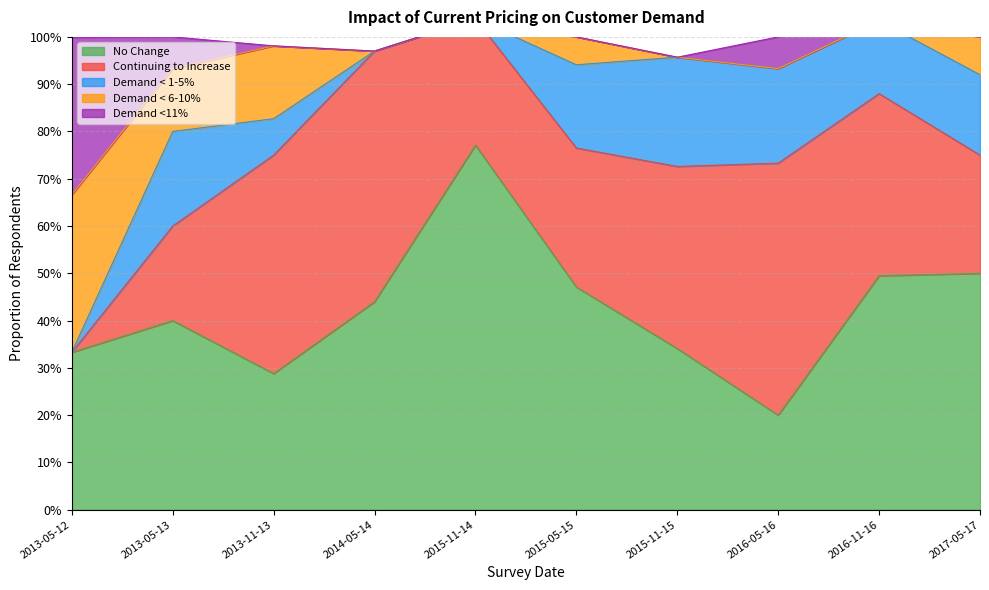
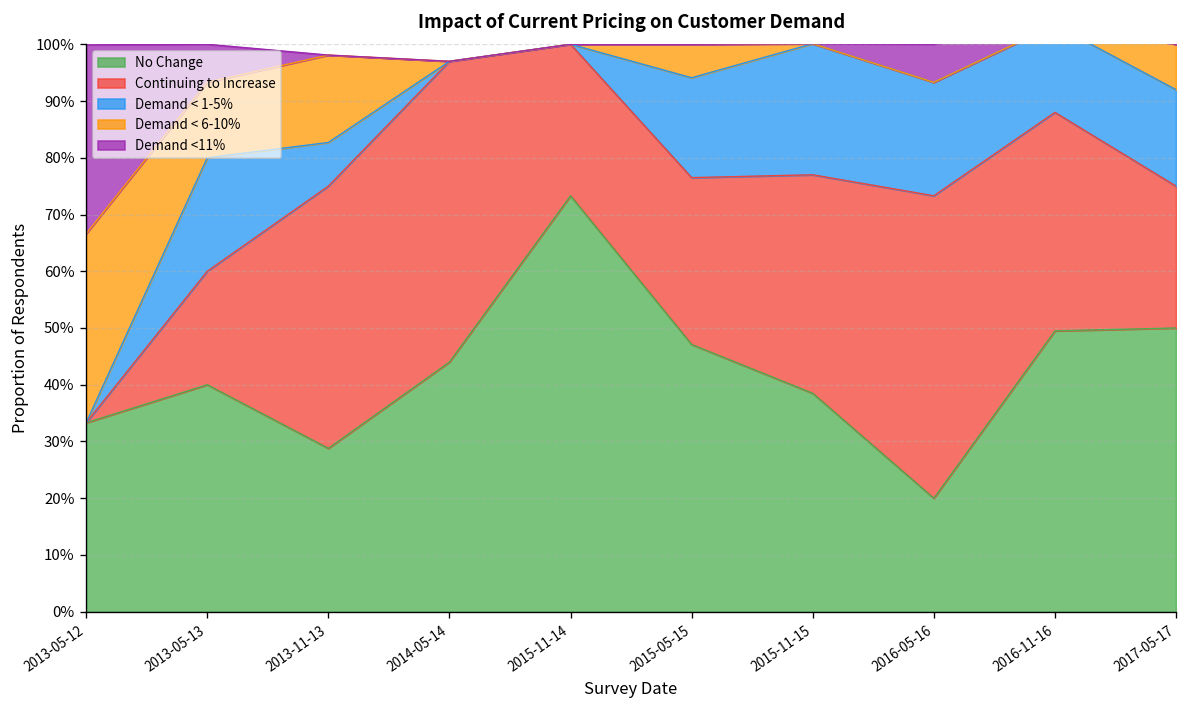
  {
    "No Change": {
      "2013-05-13": "40%",
      "2013-11-13": "29%",
      "2014-05-14": "44%",
-     "2015-11-14": "77%",
+     "2015-11-14": "73%",
      "2015-05-15": "47%",
-     "2015-11-15": "34%",
+     "2015-11-15": "39%",
      "2016-05-16": "20%",
      "2016-11-16": "50%",
      "2017-05-17": "50%"
    },
    "Continuing to Increase": {
      "2013-05-13": "20%",
      "2013-11-13": "46%",
      "2015-05-15": "29%",
      "2015-11-15": "39%",
      "2016-05-16": "53%",
      "2016-11-16": "39%",
      "2017-05-17": "25%"
    },
    "Demand < 1-5%": {
      "2013-05-13": "20%",
      "2013-11-13": "8%",
      "2015-05-15": "18%",
      "2017-05-17": "17%"
    },
    "Demand < 6-10%": {
      "2013-05-12": "33%"
    },
    "Demand <11%": {
      "2013-05-12": "33%",
      "2013-05-13": "7%",
      "2016-05-16": "7%"
    }
  }
